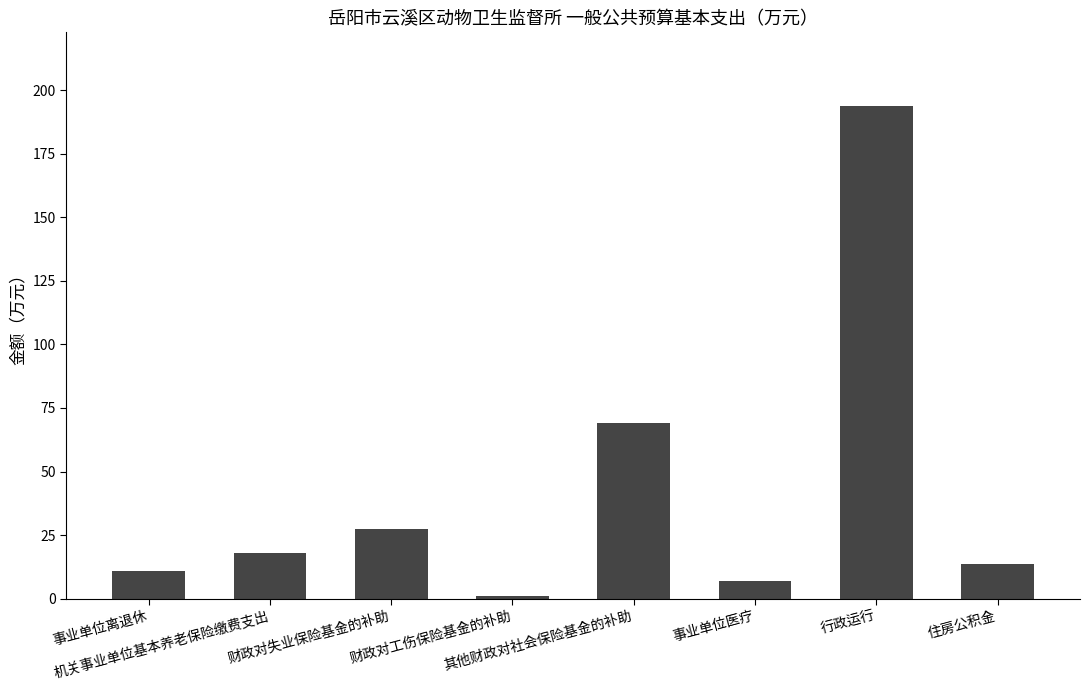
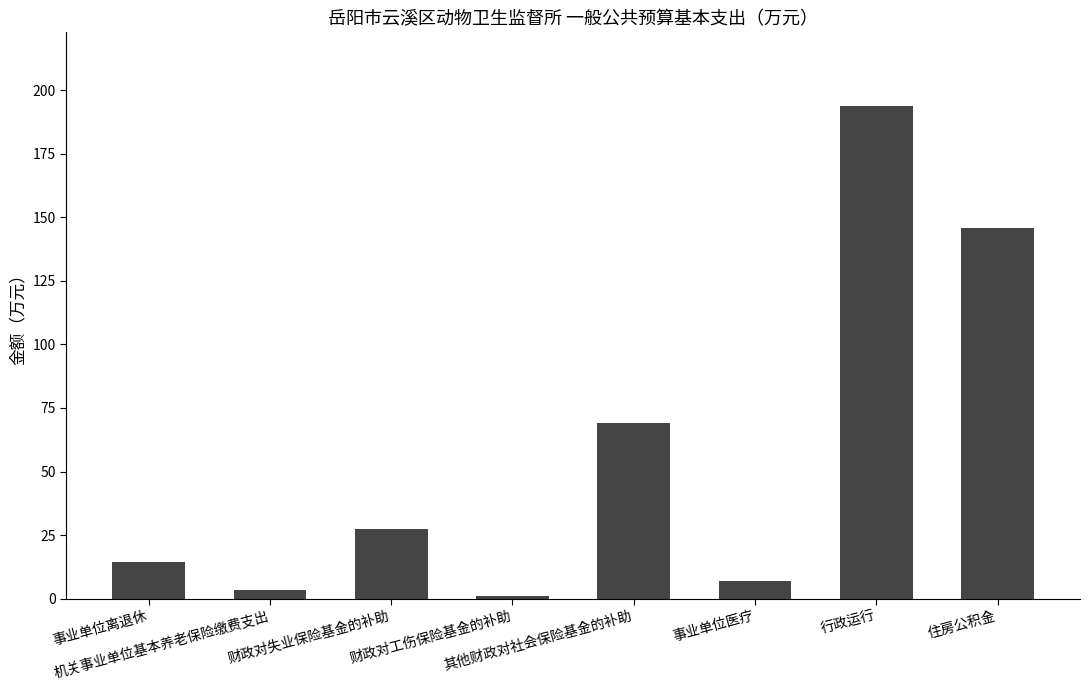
  {
-   "事业单位离退休": 11,
-   "机关事业单位基本养老保险缴费支出": 18,
+   "事业单位离退休": 15,
+   "机关事业单位基本养老保险缴费支出": 3,
    "财政对失业保险基金的补助": 27,
    "财政对工伤保险基金的补助": 1,
    "其他财政对社会保险基金的补助": 69,
    "事业单位医疗": 7,
    "行政运行": 194,
-   "住房公积金": 13
+   "住房公积金": 146
  }
